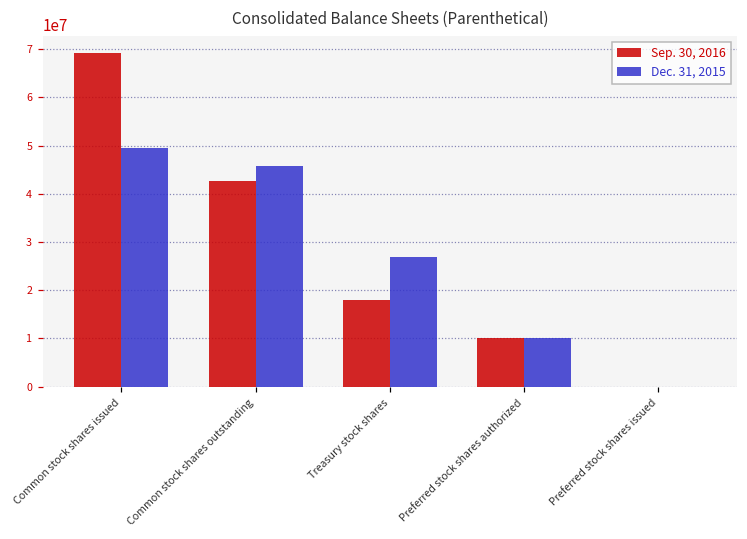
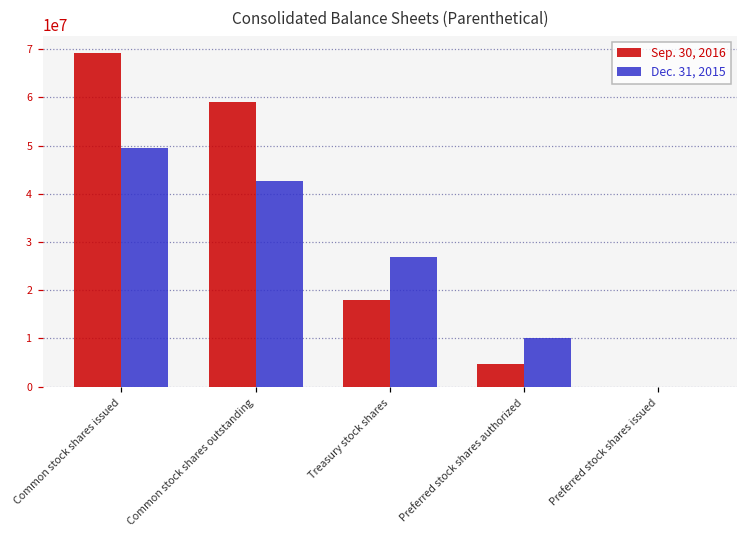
  {
    "Sep. 30, 2016": {
      "Common stock shares issued": 69000000,
-     "Common stock shares outstanding": 43000000,
+     "Common stock shares outstanding": 59000000,
      "Treasury stock shares": 18000000,
-     "Preferred stock shares authorized": 10000000,
+     "Preferred stock shares authorized": 5000000,
      "Preferred stock shares issued": 0
    },
    "Dec. 31, 2015": {
      "Common stock shares issued": 50000000,
-     "Common stock shares outstanding": 46000000,
+     "Common stock shares outstanding": 43000000,
      "Treasury stock shares": 27000000,
      "Preferred stock shares authorized": 10000000,
      "Preferred stock shares issued": 0
    }
  }
